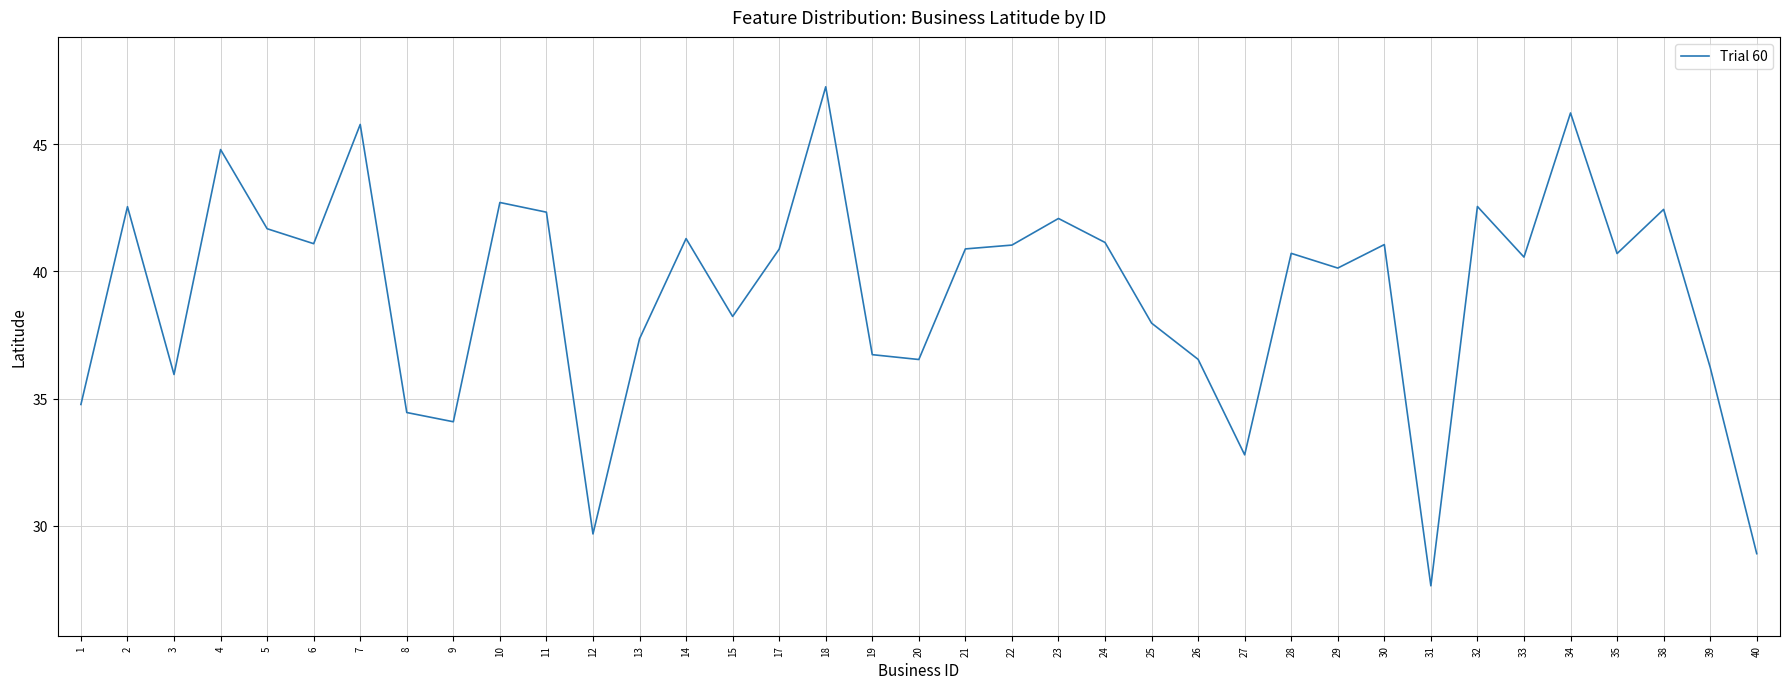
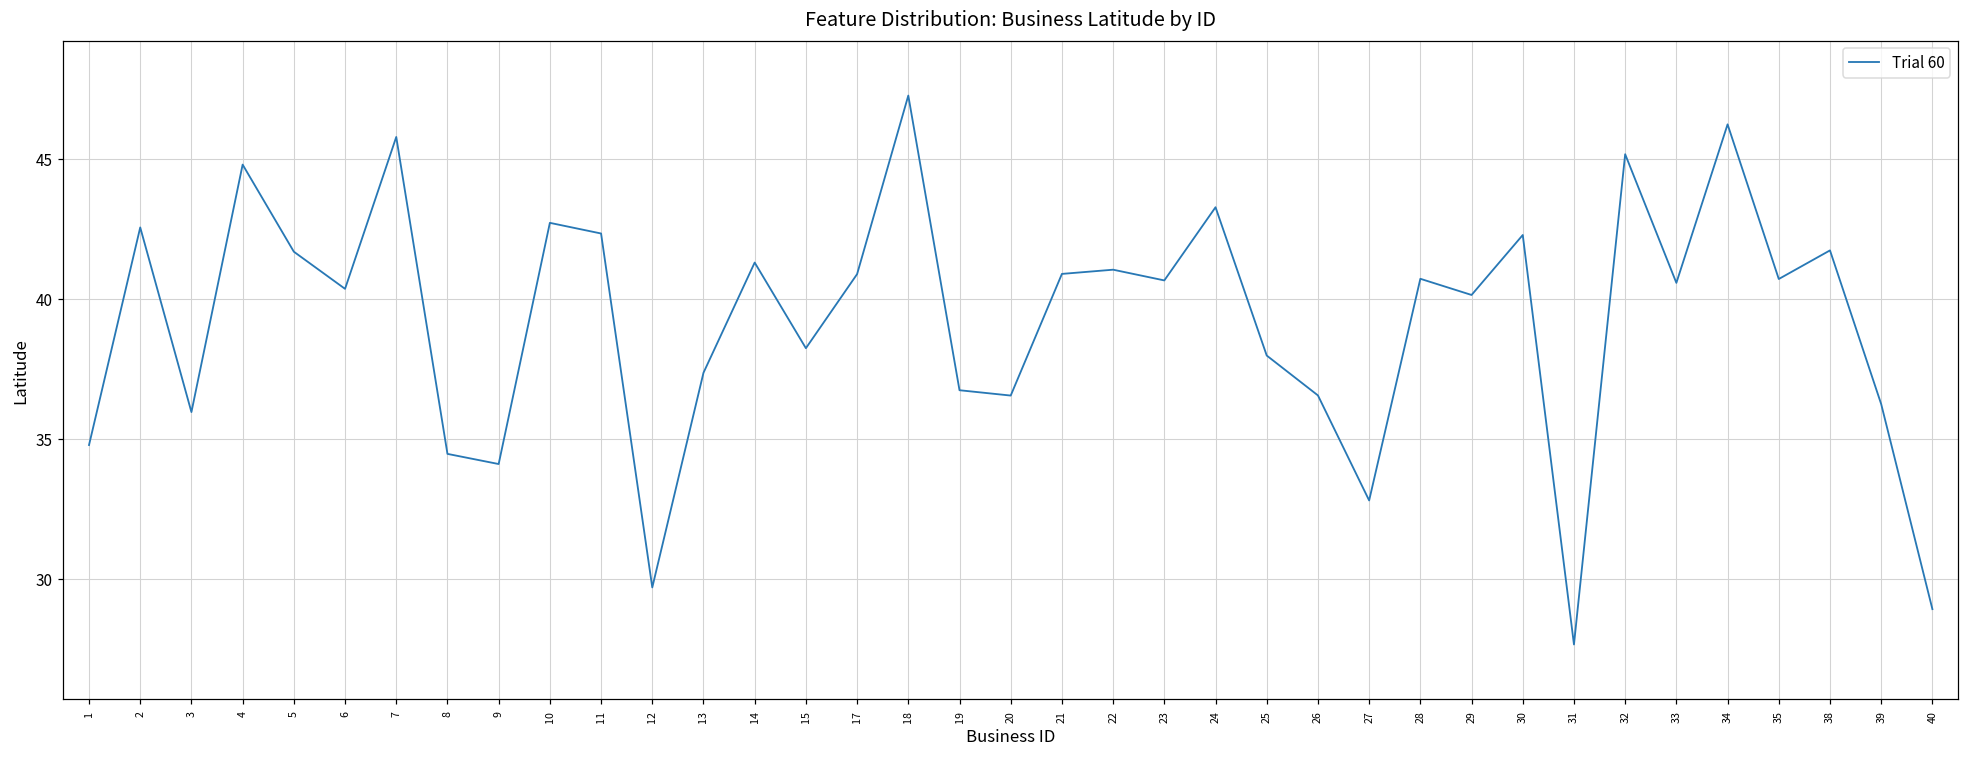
  {
    "1": 34.8,
    "2": 42.5,
    "3": 35.9,
    "4": 44.8,
    "5": 41.7,
-   "6": 41.1,
+   "6": 40.3,
    "7": 45.8,
    "8": 34.5,
    "9": 34.1,
    "10": 42.7,
    "11": 42.3,
    "12": 29.7,
    "13": 37.4,
    "14": 41.3,
    "15": 38.2,
    "17": 40.9,
    "18": 47.3,
    "19": 36.7,
    "20": 36.5,
    "21": 40.9,
    "22": 41.0,
-   "23": 42.1,
-   "24": 41.1,
+   "23": 40.7,
+   "24": 43.3,
    "25": 38.0,
    "26": 36.5,
    "27": 32.8,
    "28": 40.7,
    "29": 40.1,
-   "30": 41.1,
+   "30": 42.3,
    "31": 27.6,
-   "32": 42.6,
+   "32": 45.2,
    "33": 40.6,
    "34": 46.2,
    "35": 40.7,
-   "38": 42.4,
+   "38": 41.7,
    "39": 36.2,
    "40": 28.9
  }
